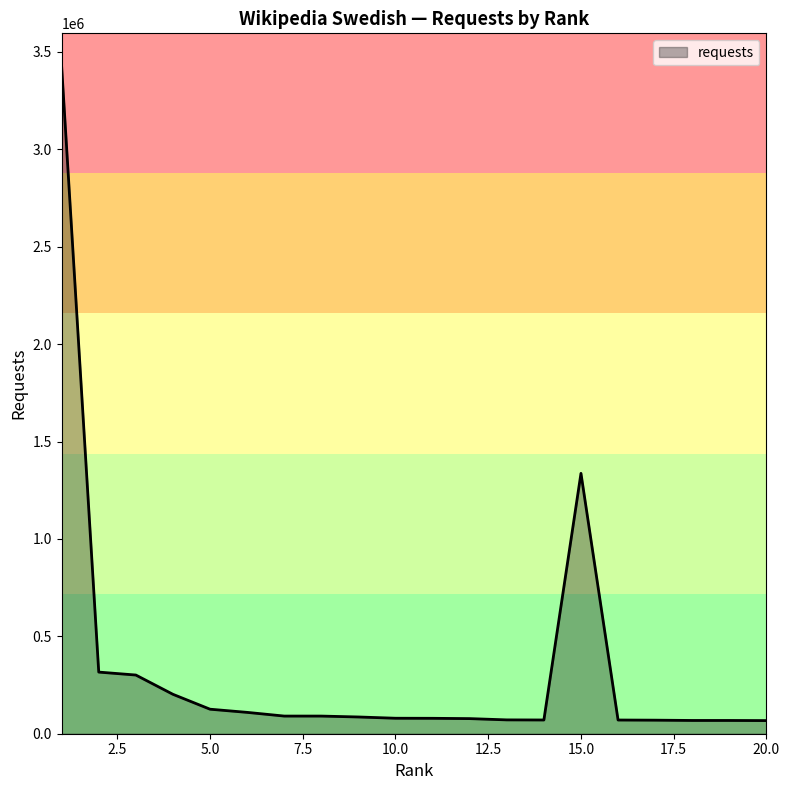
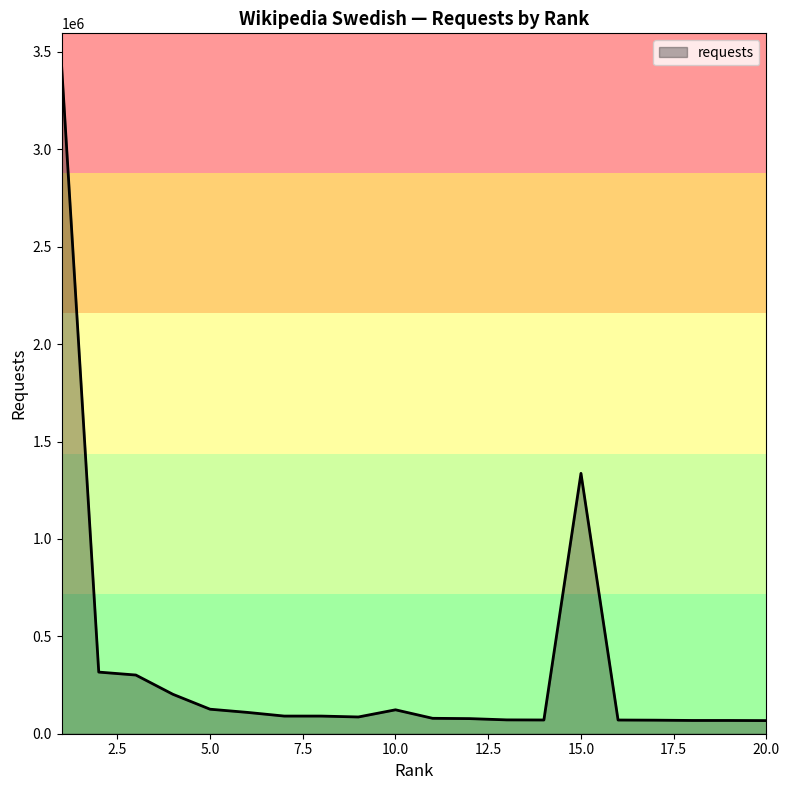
  {
    "5.0": 130000,
-   "10.0": 80000,
+   "10.0": 120000,
    "15.0": 1340000,
    "20.0": 70000
  }
